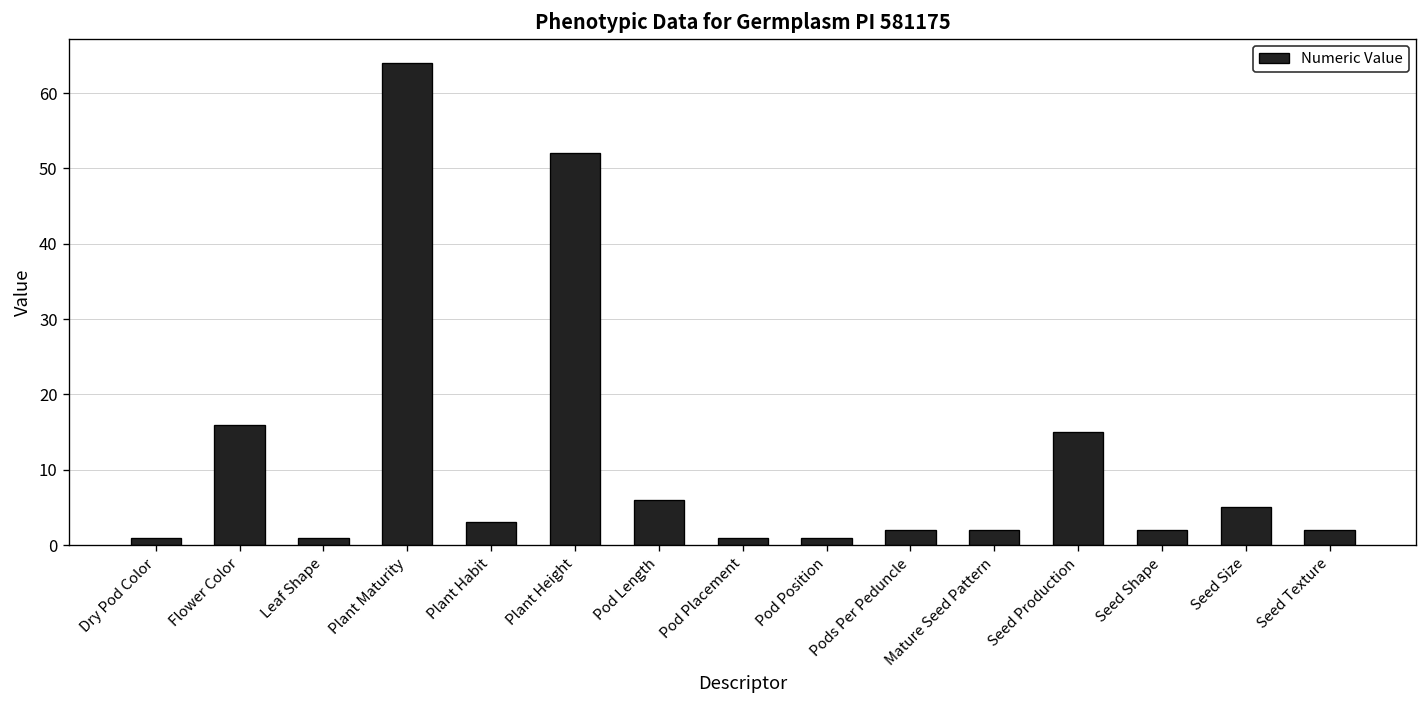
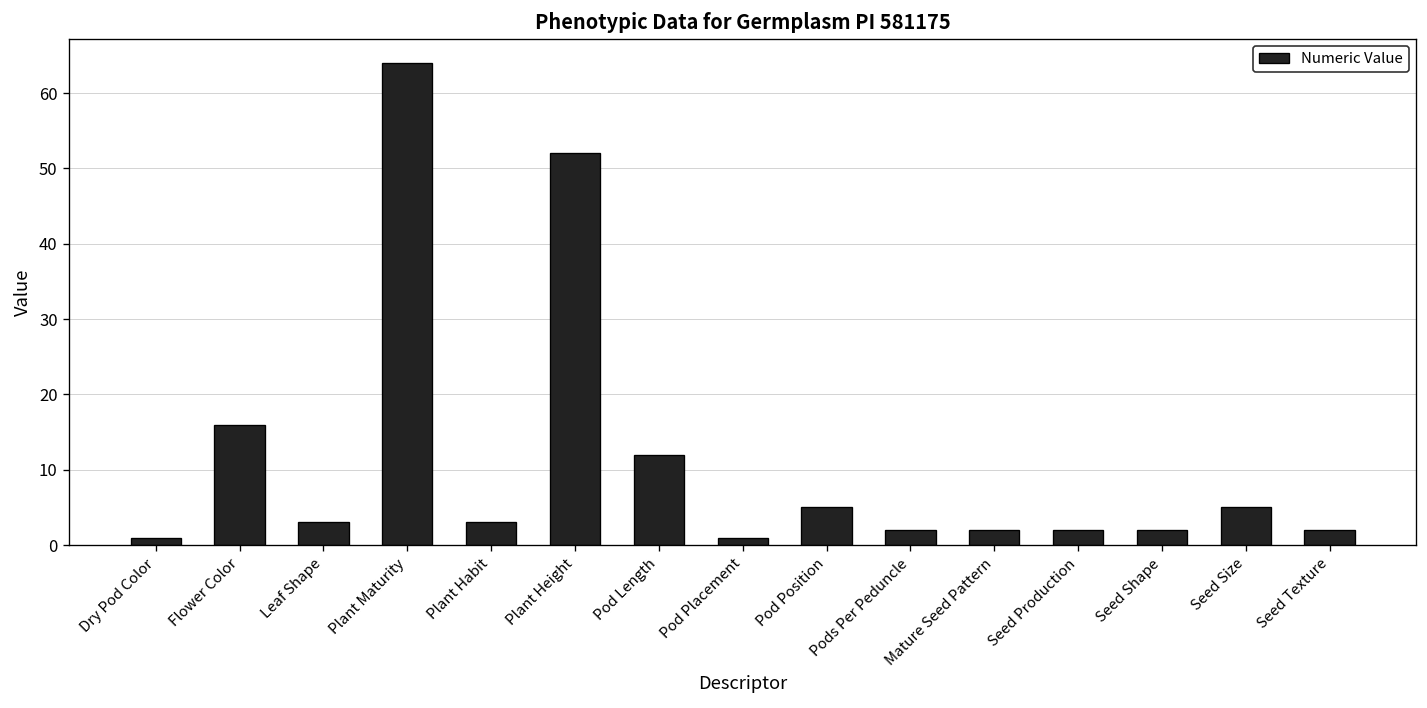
  {
    "Dry Pod Color": 1,
    "Flower Color": 16,
-   "Leaf Shape": 1,
+   "Leaf Shape": 3,
    "Plant Maturity": 64,
    "Plant Habit": 3,
    "Plant Height": 52,
-   "Pod Length": 6,
+   "Pod Length": 12,
    "Pod Placement": 1,
-   "Pod Position": 1,
+   "Pod Position": 5,
    "Pods Per Peduncle": 2,
    "Mature Seed Pattern": 2,
-   "Seed Production": 15,
+   "Seed Production": 2,
    "Seed Shape": 2,
    "Seed Size": 5,
    "Seed Texture": 2
  }
